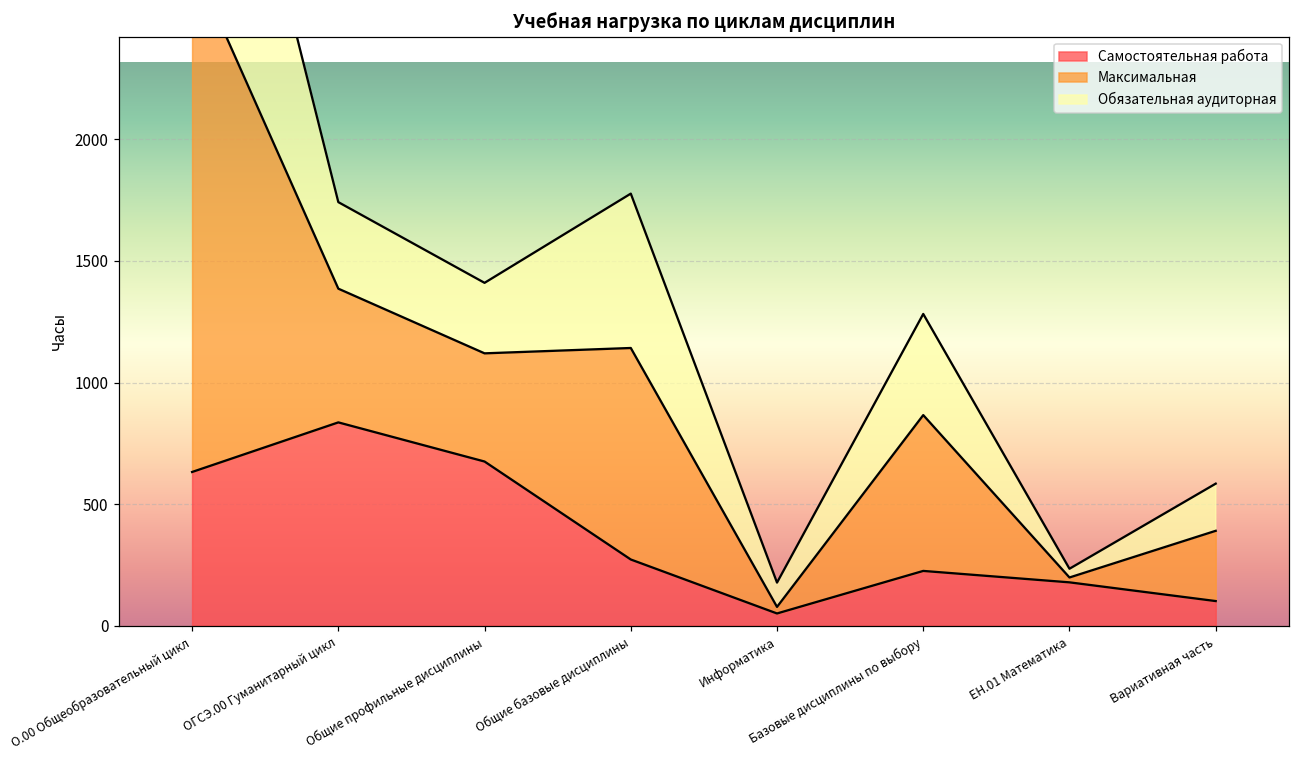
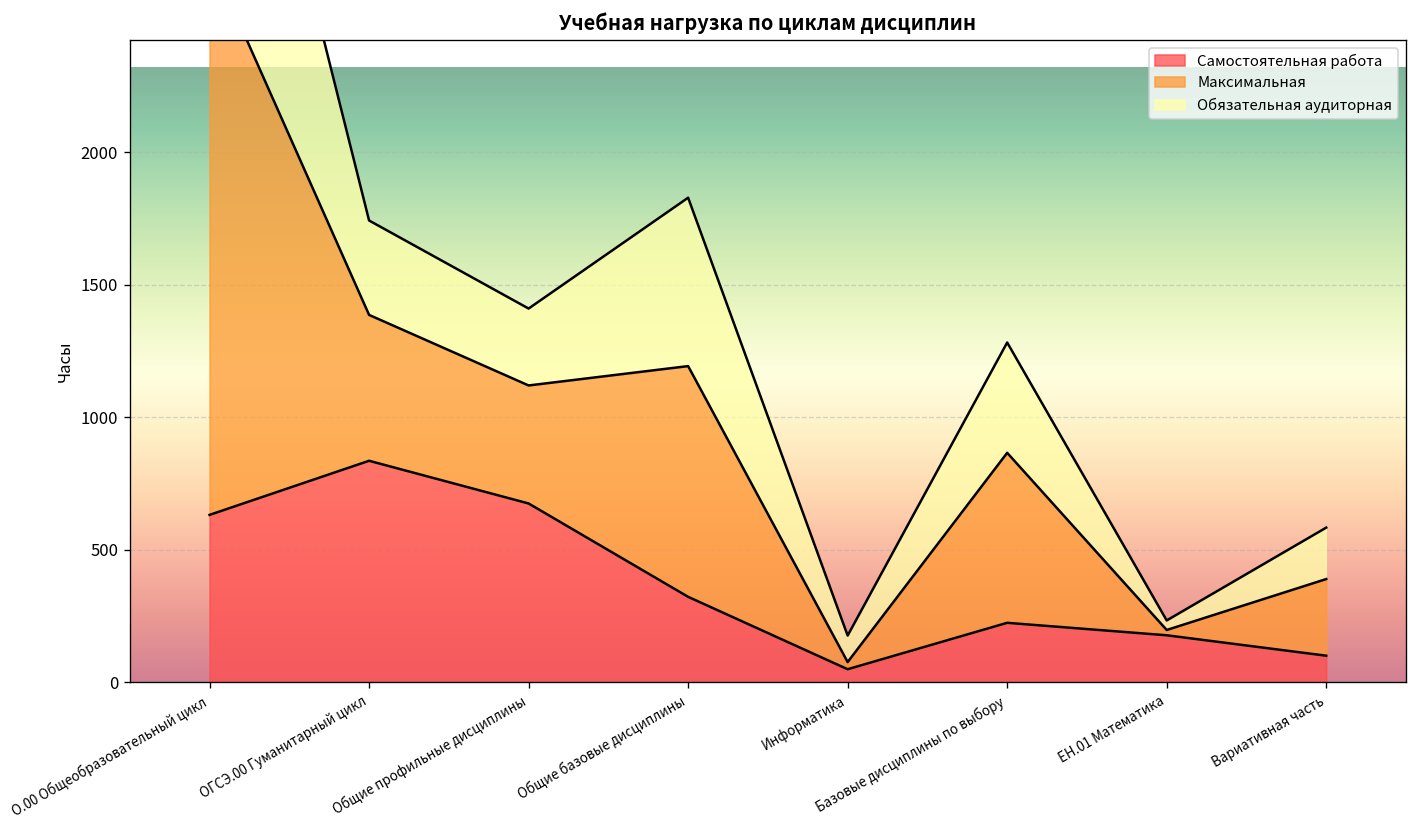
  {
    "Самостоятельная работа": {
      "О.00 Общеобразовательный цикл": 630,
      "ОГСЭ.00 Гуманитарный цикл": 840,
      "Общие профильные дисциплины": 680,
-     "Общие базовые дисциплины": 270,
+     "Общие базовые дисциплины": 320,
      "Информатика": 50,
      "Базовые дисциплины по выбору": 230,
      "ЕН.01 Математика": 180,
      "Вариативная часть": 100
    },
    "Максимальная": {
      "ОГСЭ.00 Гуманитарный цикл": 550,
      "Общие профильные дисциплины": 450,
      "Общие базовые дисциплины": 870,
      "Информатика": 30,
      "Базовые дисциплины по выбору": 640,
      "ЕН.01 Математика": 20,
      "Вариативная часть": 290
    },
    "Обязательная аудиторная": {
      "ОГСЭ.00 Гуманитарный цикл": 360,
      "Общие профильные дисциплины": 290,
      "Общие базовые дисциплины": 640,
      "Информатика": 100,
      "Базовые дисциплины по выбору": 420,
      "ЕН.01 Математика": 40,
      "Вариативная часть": 190
    }
  }
